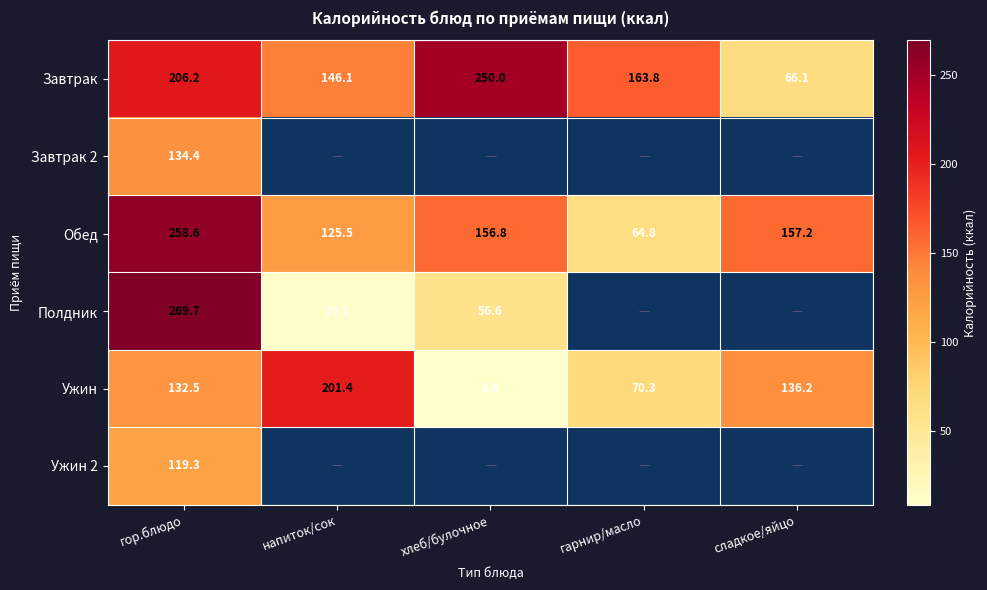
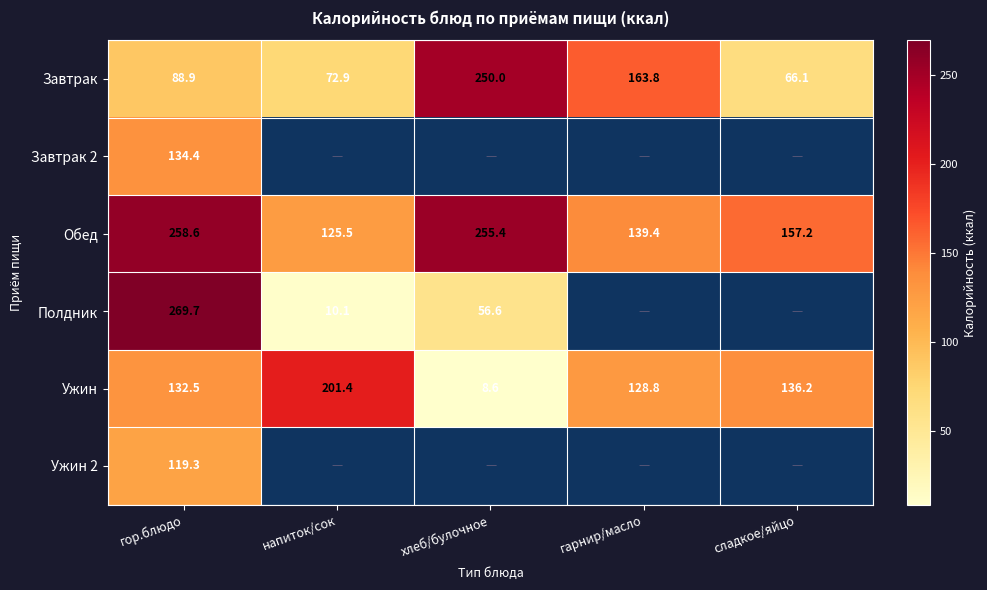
  {
    "Завтрак": {
-     "гор.блюдо": 206.2,
-     "напиток/сок": 146.1,
+     "гор.блюдо": 88.9,
+     "напиток/сок": 72.9,
      "хлеб/булочное": 250.0,
      "гарнир/масло": 163.8,
      "сладкое/яйцо": 66.1
    },
    "Завтрак 2": {
      "гор.блюдо": 134.4
    },
    "Обед": {
      "гор.блюдо": 258.6,
      "напиток/сок": 125.5,
-     "хлеб/булочное": 156.8,
-     "гарнир/масло": 64.8,
+     "хлеб/булочное": 255.4,
+     "гарнир/масло": 139.4,
      "сладкое/яйцо": 157.2
    },
    "Полдник": {
      "гор.блюдо": 269.7,
      "напиток/сок": 10.1,
      "хлеб/булочное": 56.6
    },
    "Ужин": {
      "гор.блюдо": 132.5,
      "напиток/сок": 201.4,
      "хлеб/булочное": 8.6,
-     "гарнир/масло": 70.3,
+     "гарнир/масло": 128.8,
      "сладкое/яйцо": 136.2
    },
    "Ужин 2": {
      "гор.блюдо": 119.3
    }
  }
